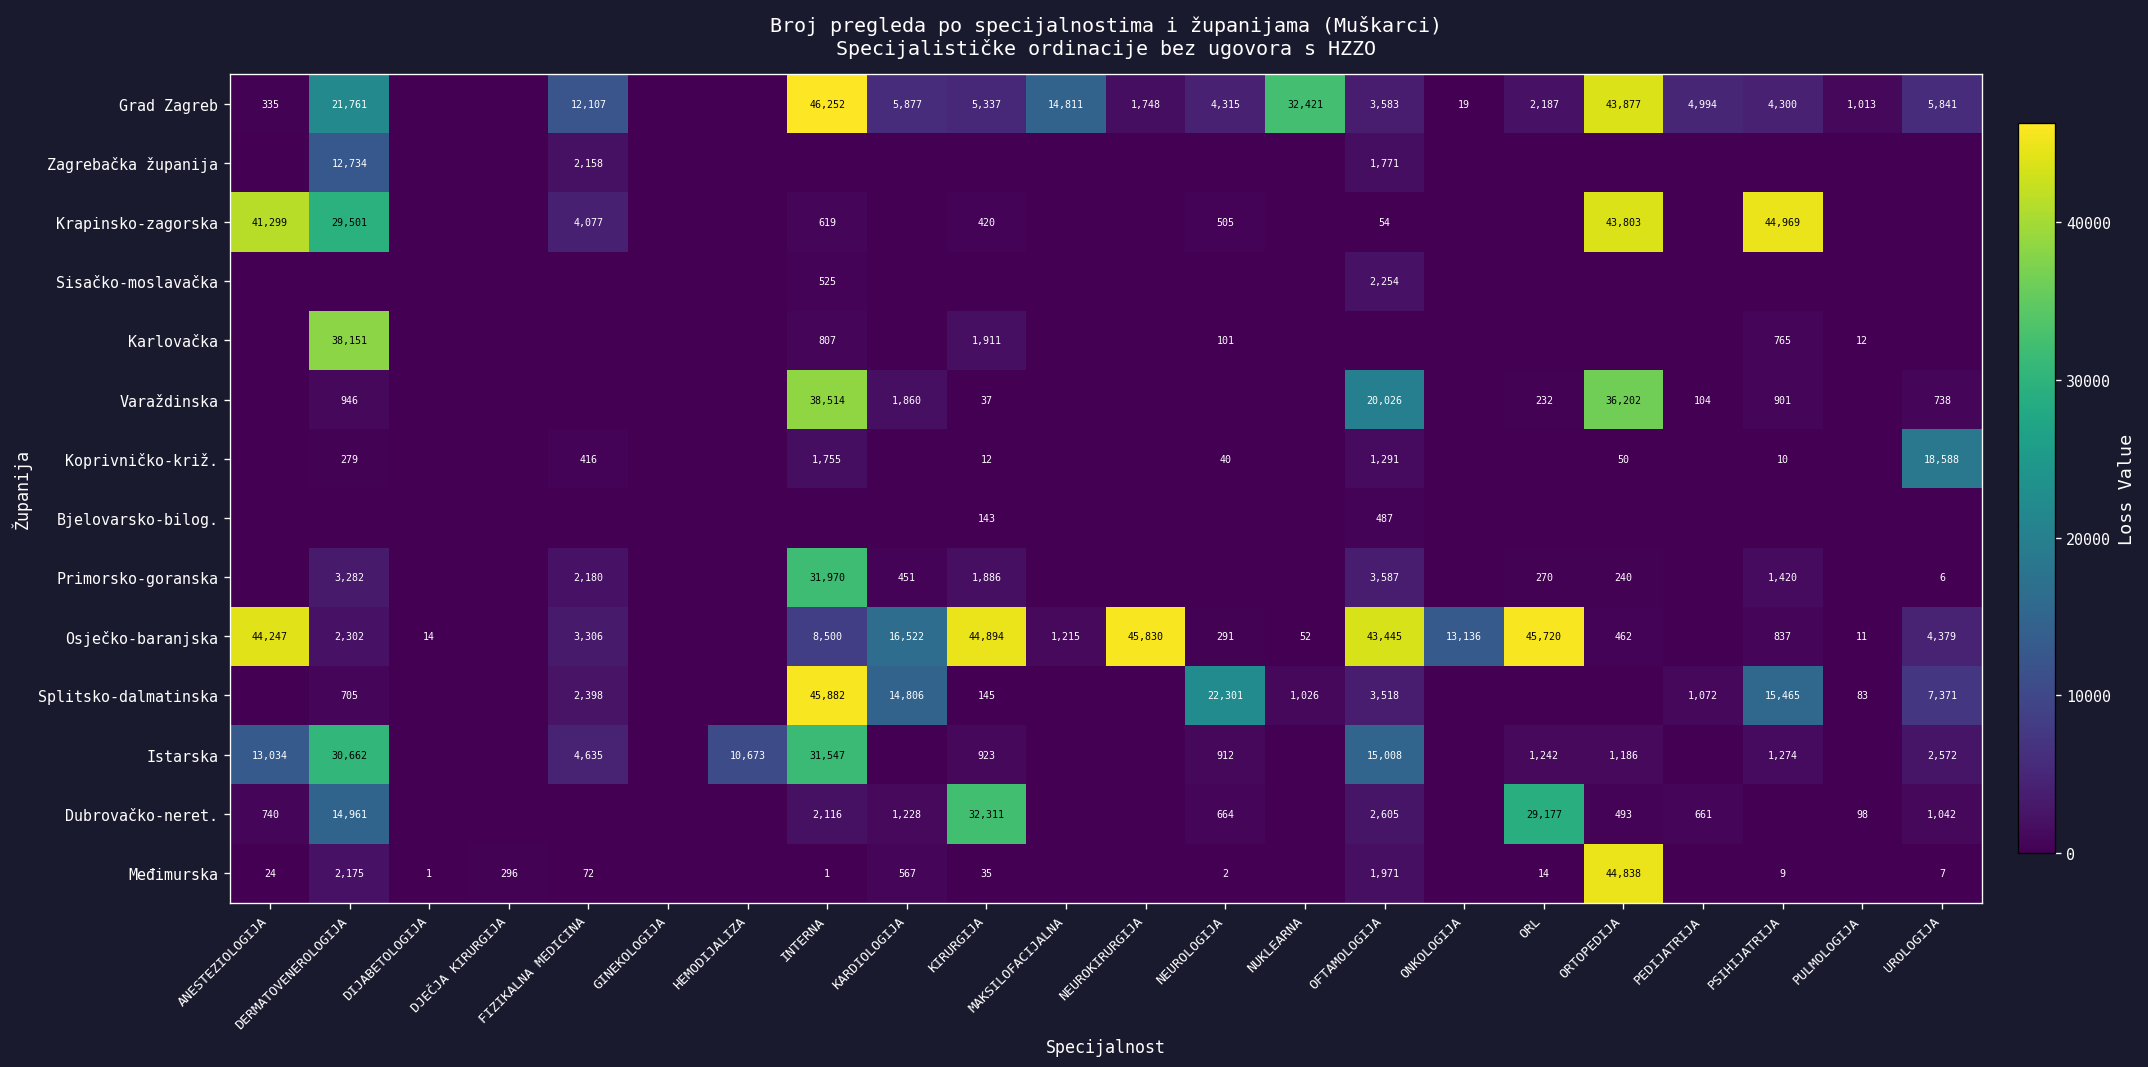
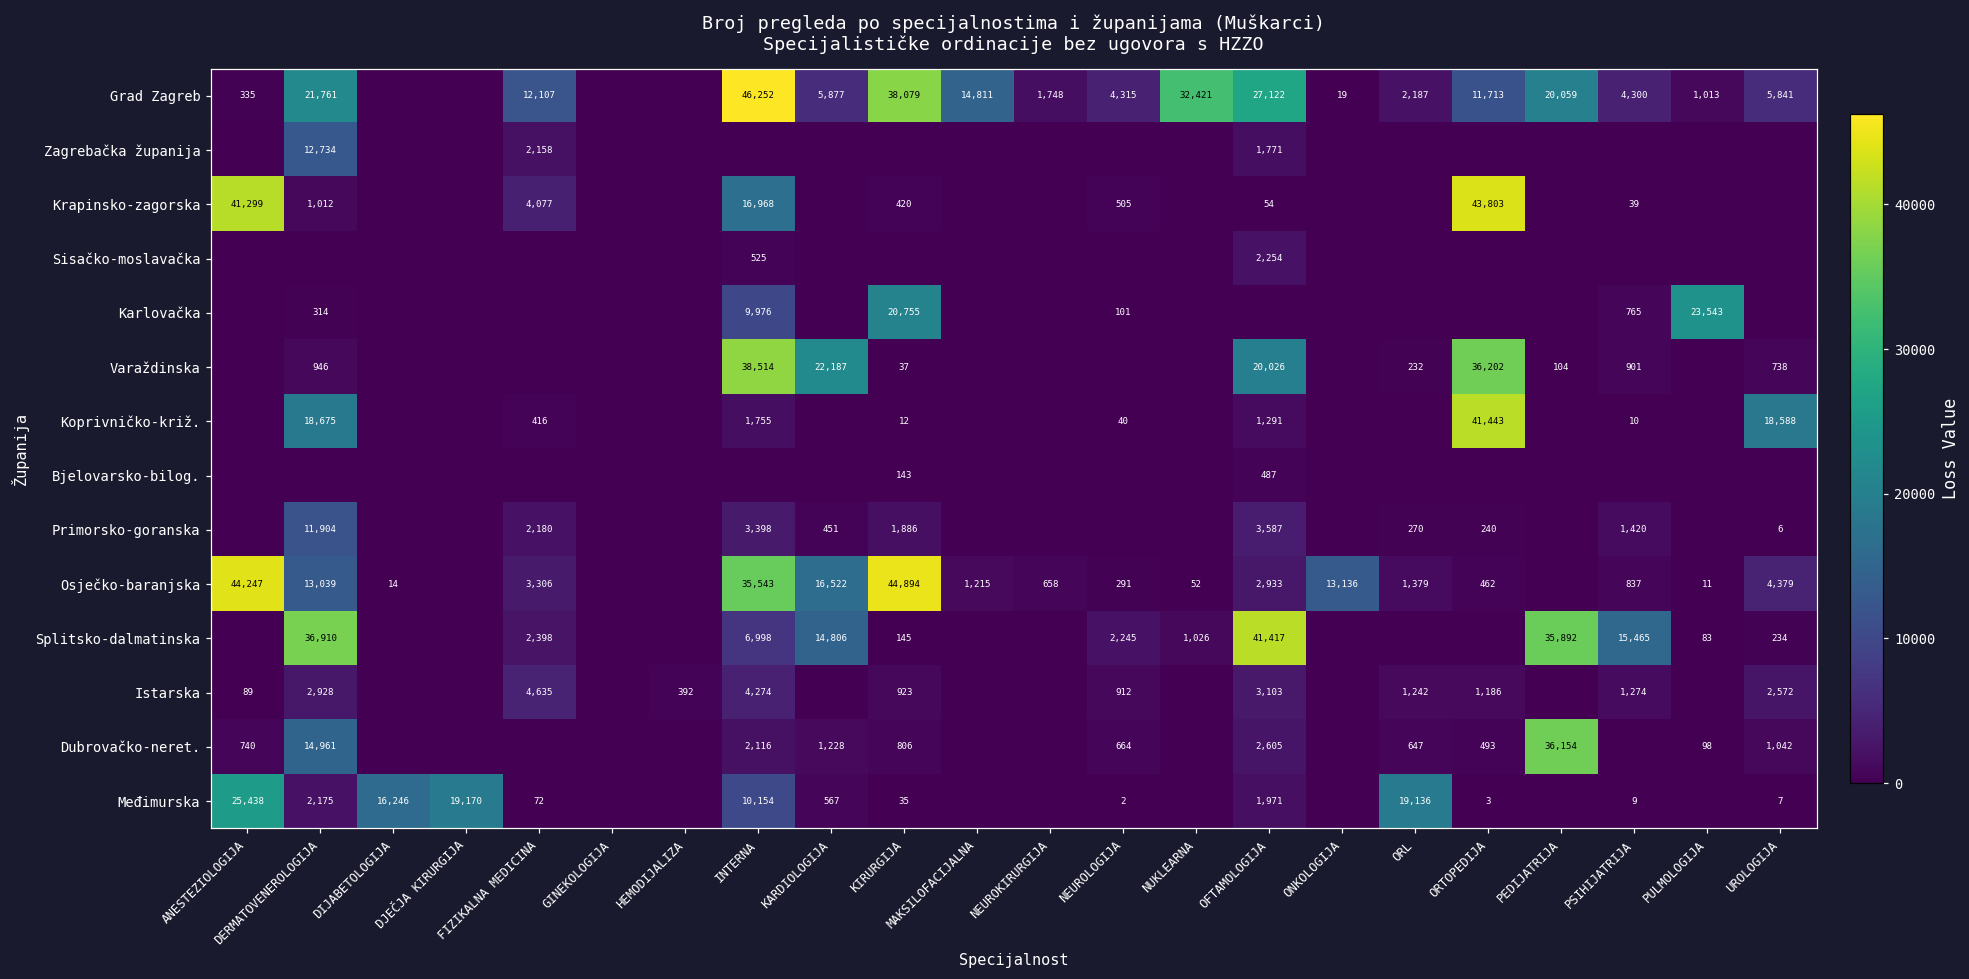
  {
    "Grad Zagreb": {
      "ANESTEZIOLOGIJA": "335",
      "DERMATOVENEROLOGIJA": "21,761",
      "FIZIKALNA MEDICINA": "12,107",
      "INTERNA": "46,252",
      "KARDIOLOGIJA": "5,877",
-     "KIRURGIJA": "5,337",
+     "KIRURGIJA": "38,079",
      "MAKSILOFACIJALNA": "14,811",
      "NEUROKIRURGIJA": "1,748",
      "NEUROLOGIJA": "4,315",
      "NUKLEARNA": "32,421",
-     "OFTAMOLOGIJA": "3,583",
+     "OFTAMOLOGIJA": "27,122",
      "ONKOLOGIJA": "19",
      "ORL": "2,187",
-     "ORTOPEDIJA": "43,877",
-     "PEDIJATRIJA": "4,994",
+     "ORTOPEDIJA": "11,713",
+     "PEDIJATRIJA": "20,059",
      "PSIHIJATRIJA": "4,300",
      "PULMOLOGIJA": "1,013",
      "UROLOGIJA": "5,841"
    },
    "Zagrebačka županija": {
      "DERMATOVENEROLOGIJA": "12,734",
      "FIZIKALNA MEDICINA": "2,158",
      "OFTAMOLOGIJA": "1,771"
    },
    "Krapinsko-zagorska": {
      "ANESTEZIOLOGIJA": "41,299",
-     "DERMATOVENEROLOGIJA": "29,501",
+     "DERMATOVENEROLOGIJA": "1,012",
      "FIZIKALNA MEDICINA": "4,077",
-     "INTERNA": "619",
+     "INTERNA": "16,968",
      "KIRURGIJA": "420",
      "NEUROLOGIJA": "505",
      "OFTAMOLOGIJA": "54",
      "ORTOPEDIJA": "43,803",
-     "PSIHIJATRIJA": "44,969"
+     "PSIHIJATRIJA": "39"
    },
    "Sisačko-moslavačka": {
      "INTERNA": "525",
      "OFTAMOLOGIJA": "2,254"
    },
    "Karlovačka": {
-     "DERMATOVENEROLOGIJA": "38,151",
-     "INTERNA": "807",
-     "KIRURGIJA": "1,911",
+     "DERMATOVENEROLOGIJA": "314",
+     "INTERNA": "9,976",
+     "KIRURGIJA": "20,755",
      "NEUROLOGIJA": "101",
      "PSIHIJATRIJA": "765",
-     "PULMOLOGIJA": "12"
+     "PULMOLOGIJA": "23,543"
    },
    "Varaždinska": {
      "DERMATOVENEROLOGIJA": "946",
      "INTERNA": "38,514",
-     "KARDIOLOGIJA": "1,860",
+     "KARDIOLOGIJA": "22,187",
      "KIRURGIJA": "37",
      "OFTAMOLOGIJA": "20,026",
      "ORL": "232",
      "ORTOPEDIJA": "36,202",
      "PEDIJATRIJA": "104",
      "PSIHIJATRIJA": "901",
      "UROLOGIJA": "738"
    },
    "Koprivničko-križ.": {
-     "DERMATOVENEROLOGIJA": "279",
+     "DERMATOVENEROLOGIJA": "18,675",
      "FIZIKALNA MEDICINA": "416",
      "INTERNA": "1,755",
      "KIRURGIJA": "12",
      "NEUROLOGIJA": "40",
      "OFTAMOLOGIJA": "1,291",
-     "ORTOPEDIJA": "50",
+     "ORTOPEDIJA": "41,443",
      "PSIHIJATRIJA": "10",
      "UROLOGIJA": "18,588"
    },
    "Bjelovarsko-bilog.": {
      "KIRURGIJA": "143",
      "OFTAMOLOGIJA": "487"
    },
    "Primorsko-goranska": {
-     "DERMATOVENEROLOGIJA": "3,282",
+     "DERMATOVENEROLOGIJA": "11,904",
      "FIZIKALNA MEDICINA": "2,180",
-     "INTERNA": "31,970",
+     "INTERNA": "3,398",
      "KARDIOLOGIJA": "451",
      "KIRURGIJA": "1,886",
      "OFTAMOLOGIJA": "3,587",
      "ORL": "270",
      "ORTOPEDIJA": "240",
      "PSIHIJATRIJA": "1,420",
      "UROLOGIJA": "6"
    },
    "Osječko-baranjska": {
      "ANESTEZIOLOGIJA": "44,247",
-     "DERMATOVENEROLOGIJA": "2,302",
+     "DERMATOVENEROLOGIJA": "13,039",
      "DIJABETOLOGIJA": "14",
      "FIZIKALNA MEDICINA": "3,306",
-     "INTERNA": "8,500",
+     "INTERNA": "35,543",
      "KARDIOLOGIJA": "16,522",
      "KIRURGIJA": "44,894",
      "MAKSILOFACIJALNA": "1,215",
-     "NEUROKIRURGIJA": "45,830",
+     "NEUROKIRURGIJA": "658",
      "NEUROLOGIJA": "291",
      "NUKLEARNA": "52",
-     "OFTAMOLOGIJA": "43,445",
+     "OFTAMOLOGIJA": "2,933",
      "ONKOLOGIJA": "13,136",
-     "ORL": "45,720",
+     "ORL": "1,379",
      "ORTOPEDIJA": "462",
      "PSIHIJATRIJA": "837",
      "PULMOLOGIJA": "11",
      "UROLOGIJA": "4,379"
    },
    "Splitsko-dalmatinska": {
-     "DERMATOVENEROLOGIJA": "705",
+     "DERMATOVENEROLOGIJA": "36,910",
      "FIZIKALNA MEDICINA": "2,398",
-     "INTERNA": "45,882",
+     "INTERNA": "6,998",
      "KARDIOLOGIJA": "14,806",
      "KIRURGIJA": "145",
-     "NEUROLOGIJA": "22,301",
+     "NEUROLOGIJA": "2,245",
      "NUKLEARNA": "1,026",
-     "OFTAMOLOGIJA": "3,518",
-     "PEDIJATRIJA": "1,072",
+     "OFTAMOLOGIJA": "41,417",
+     "PEDIJATRIJA": "35,892",
      "PSIHIJATRIJA": "15,465",
      "PULMOLOGIJA": "83",
-     "UROLOGIJA": "7,371"
+     "UROLOGIJA": "234"
    },
    "Istarska": {
-     "ANESTEZIOLOGIJA": "13,034",
-     "DERMATOVENEROLOGIJA": "30,662",
+     "ANESTEZIOLOGIJA": "89",
+     "DERMATOVENEROLOGIJA": "2,928",
      "FIZIKALNA MEDICINA": "4,635",
-     "HEMODIJALIZA": "10,673",
-     "INTERNA": "31,547",
+     "HEMODIJALIZA": "392",
+     "INTERNA": "4,274",
      "KIRURGIJA": "923",
      "NEUROLOGIJA": "912",
-     "OFTAMOLOGIJA": "15,008",
+     "OFTAMOLOGIJA": "3,103",
      "ORL": "1,242",
      "ORTOPEDIJA": "1,186",
      "PSIHIJATRIJA": "1,274",
      "UROLOGIJA": "2,572"
    },
    "Dubrovačko-neret.": {
      "ANESTEZIOLOGIJA": "740",
      "DERMATOVENEROLOGIJA": "14,961",
      "INTERNA": "2,116",
      "KARDIOLOGIJA": "1,228",
-     "KIRURGIJA": "32,311",
+     "KIRURGIJA": "806",
      "NEUROLOGIJA": "664",
      "OFTAMOLOGIJA": "2,605",
-     "ORL": "29,177",
+     "ORL": "647",
      "ORTOPEDIJA": "493",
-     "PEDIJATRIJA": "661",
+     "PEDIJATRIJA": "36,154",
      "PULMOLOGIJA": "98",
      "UROLOGIJA": "1,042"
    },
    "Međimurska": {
-     "ANESTEZIOLOGIJA": "24",
+     "ANESTEZIOLOGIJA": "25,438",
      "DERMATOVENEROLOGIJA": "2,175",
-     "DIJABETOLOGIJA": "1",
-     "DJEČJA KIRURGIJA": "296",
+     "DIJABETOLOGIJA": "16,246",
+     "DJEČJA KIRURGIJA": "19,170",
      "FIZIKALNA MEDICINA": "72",
-     "INTERNA": "1",
+     "INTERNA": "10,154",
      "KARDIOLOGIJA": "567",
      "KIRURGIJA": "35",
      "NEUROLOGIJA": "2",
      "OFTAMOLOGIJA": "1,971",
-     "ORL": "14",
-     "ORTOPEDIJA": "44,838",
+     "ORL": "19,136",
+     "ORTOPEDIJA": "3",
      "PSIHIJATRIJA": "9",
      "UROLOGIJA": "7"
    }
  }
